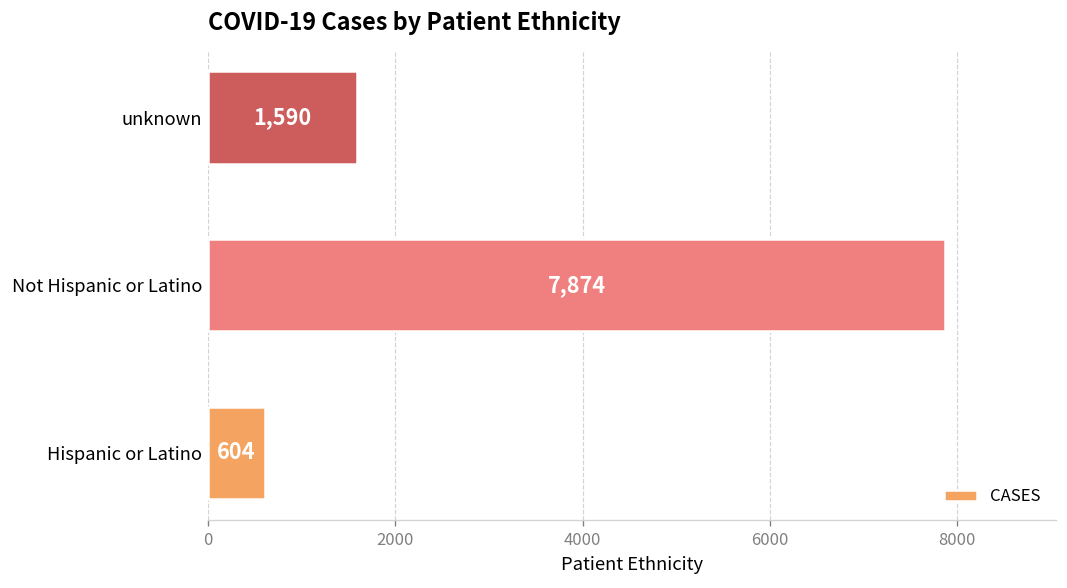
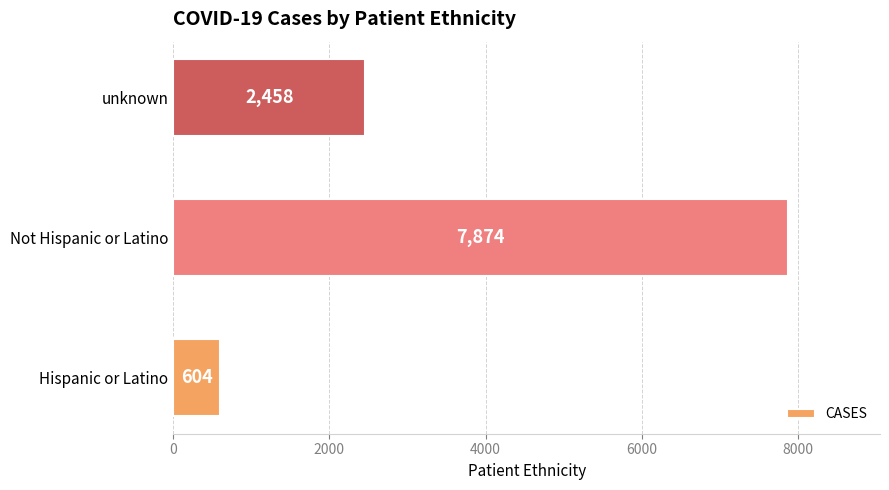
  {
-   "unknown": "1,590",
+   "unknown": "2,458",
    "Not Hispanic or Latino": "7,874",
    "Hispanic or Latino": "604"
  }
